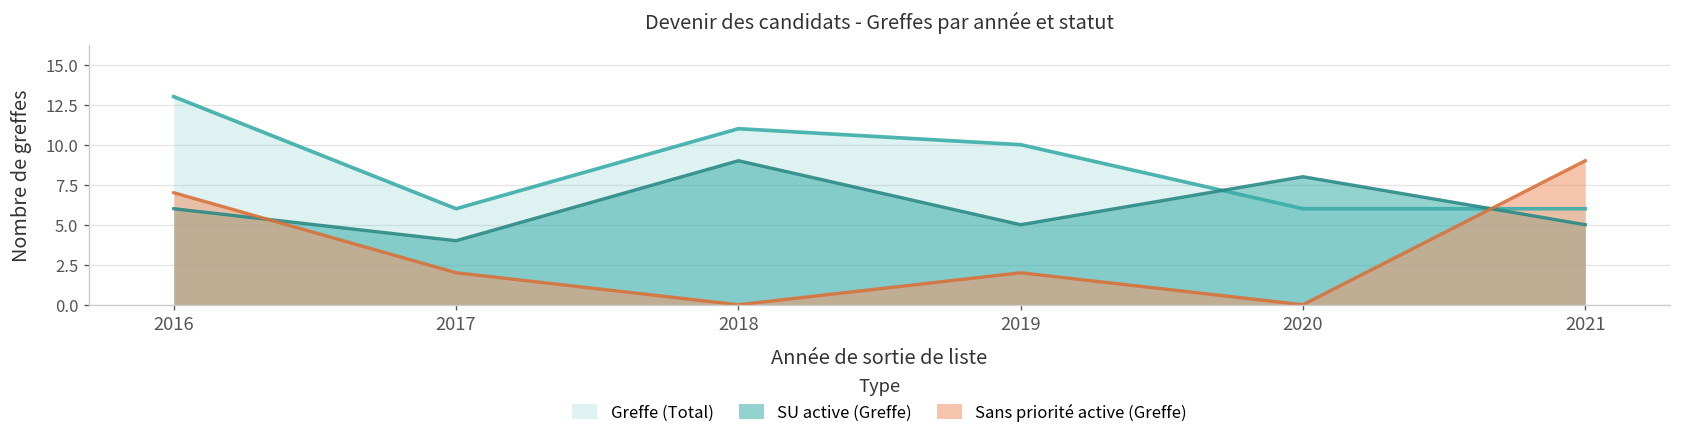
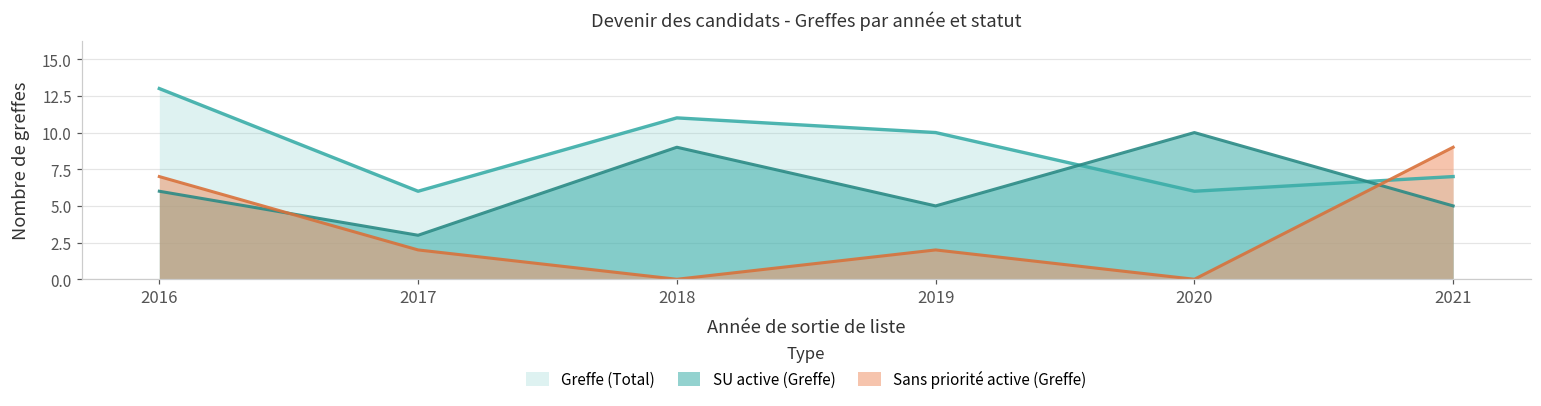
  {
    "Greffe (Total)": {
      "2016": 13,
      "2017": 6,
      "2018": 11,
      "2019": 10,
      "2020": 6,
-     "2021": 6
+     "2021": 7
    },
    "SU active (Greffe)": {
      "2016": 6,
-     "2017": 4,
+     "2017": 3,
      "2018": 9,
      "2019": 5,
-     "2020": 8,
+     "2020": 10,
      "2021": 5
    },
    "Sans priorité active (Greffe)": {
      "2016": 7,
      "2017": 2,
      "2018": 0,
      "2019": 2,
      "2020": 0,
      "2021": 9
    }
  }
